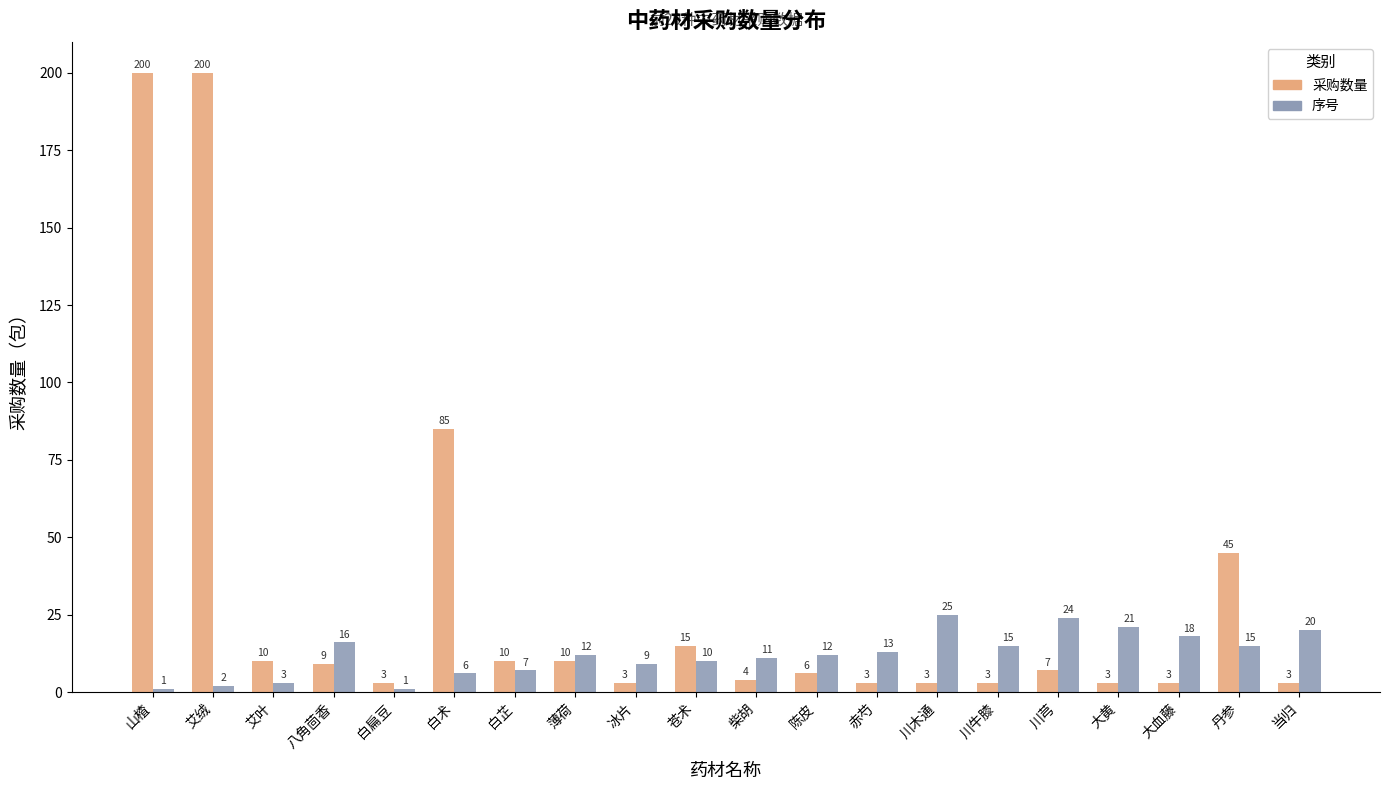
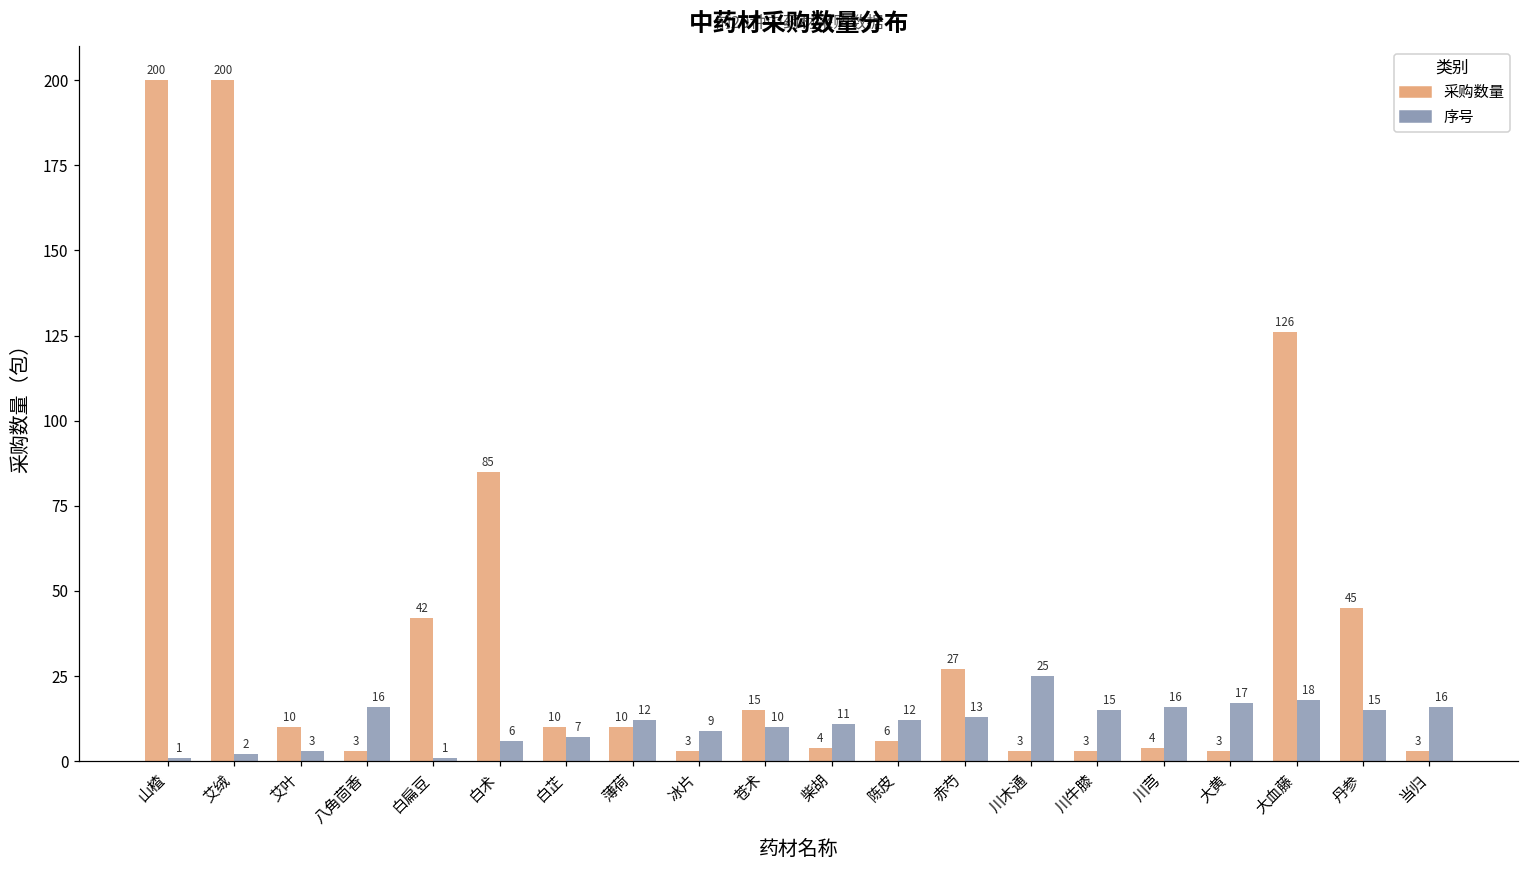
  {
    "采购数量": {
      "山楂": 200,
      "艾绒": 200,
      "艾叶": 10,
-     "八角茴香": 9,
-     "白扁豆": 3,
+     "八角茴香": 3,
+     "白扁豆": 42,
      "白术": 85,
      "白芷": 10,
      "薄荷": 10,
      "冰片": 3,
      "苍术": 15,
      "柴胡": 4,
      "陈皮": 6,
-     "赤芍": 3,
+     "赤芍": 27,
      "川木通": 3,
      "川牛膝": 3,
-     "川芎": 7,
+     "川芎": 4,
      "大黄": 3,
-     "大血藤": 3,
+     "大血藤": 126,
      "丹参": 45,
      "当归": 3
    },
    "序号": {
      "山楂": 1,
      "艾绒": 2,
      "艾叶": 3,
      "八角茴香": 16,
      "白扁豆": 1,
      "白术": 6,
      "白芷": 7,
      "薄荷": 12,
      "冰片": 9,
      "苍术": 10,
      "柴胡": 11,
      "陈皮": 12,
      "赤芍": 13,
      "川木通": 25,
      "川牛膝": 15,
-     "川芎": 24,
-     "大黄": 21,
+     "川芎": 16,
+     "大黄": 17,
      "大血藤": 18,
      "丹参": 15,
-     "当归": 20
+     "当归": 16
    }
  }
